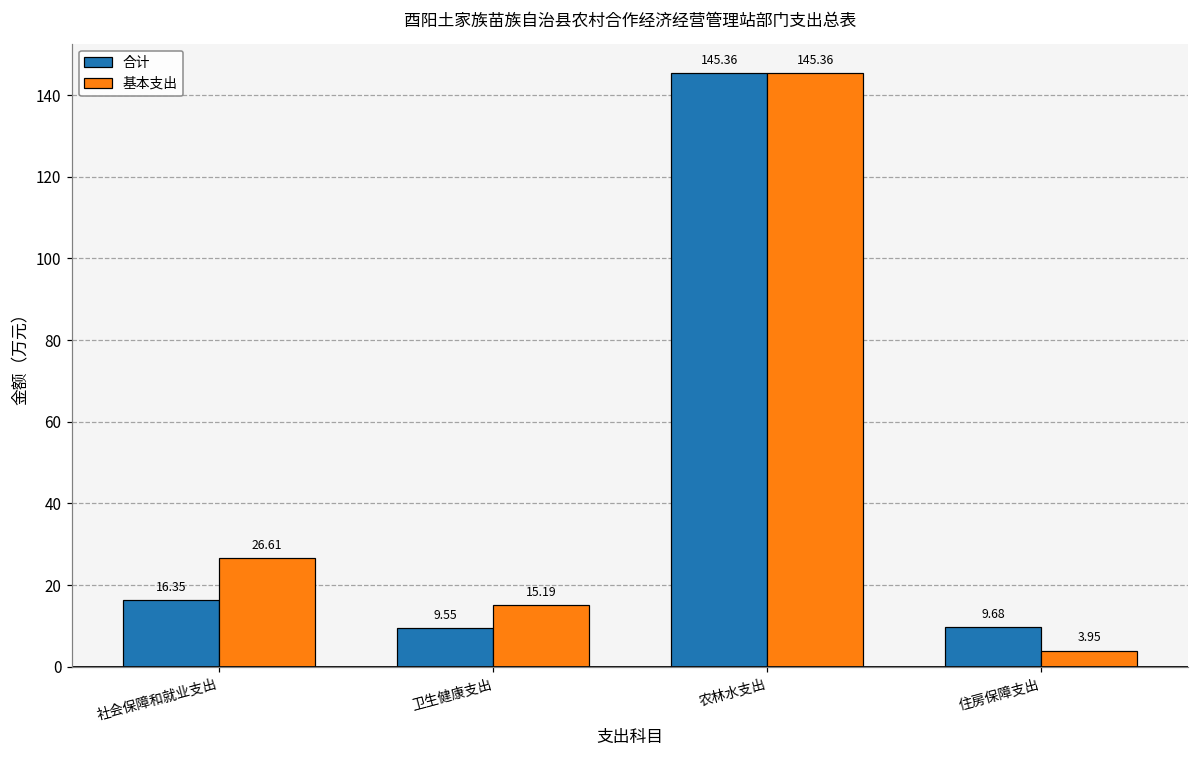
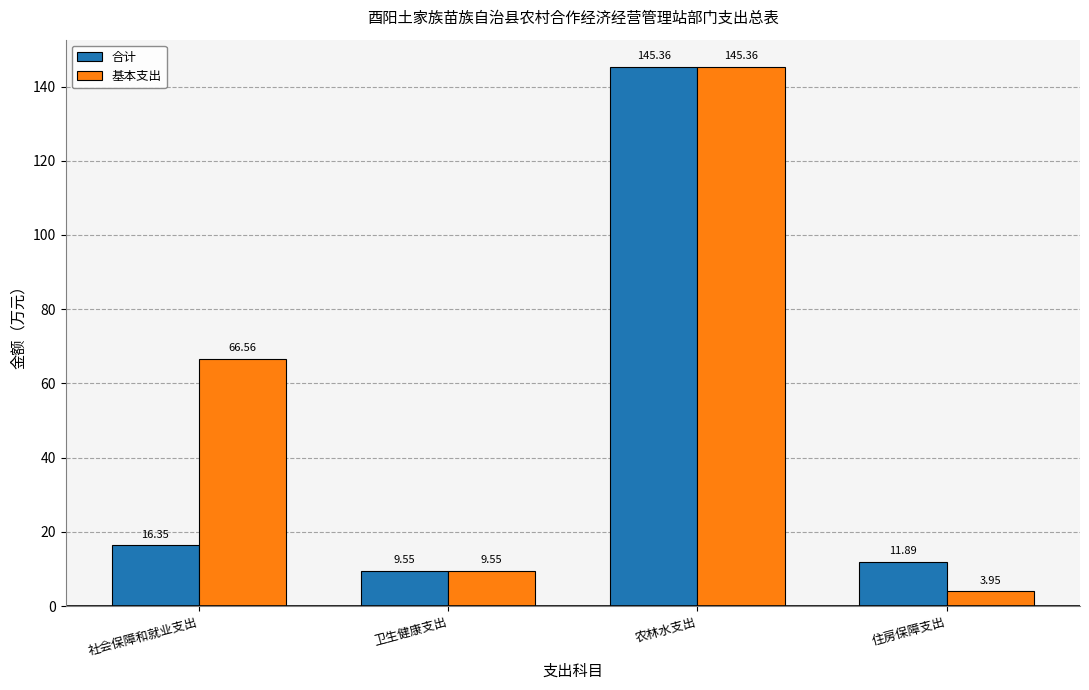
  {
    "合计": {
      "社会保障和就业支出": 16.35,
      "卫生健康支出": 9.55,
      "农林水支出": 145.36,
-     "住房保障支出": 9.68
+     "住房保障支出": 11.89
    },
    "基本支出": {
-     "社会保障和就业支出": 26.61,
-     "卫生健康支出": 15.19,
+     "社会保障和就业支出": 66.56,
+     "卫生健康支出": 9.55,
      "农林水支出": 145.36,
      "住房保障支出": 3.95
    }
  }
